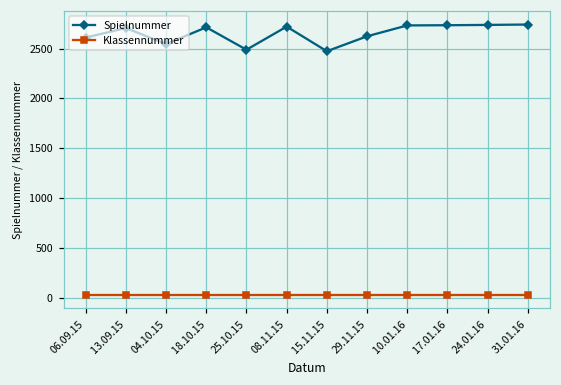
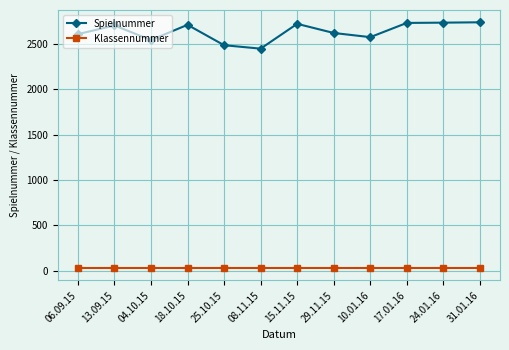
  {
    "Spielnummer": {
      "18.10.15": 2700,
      "25.10.15": 2500,
-     "08.11.15": 2700,
-     "15.11.15": 2500,
+     "08.11.15": 2500,
+     "15.11.15": 2700,
      "29.11.15": 2600,
-     "10.01.16": 2700,
+     "10.01.16": 2600,
      "17.01.16": 2700,
      "24.01.16": 2700,
      "31.01.16": 2700
    },
    "Klassennummer": {
      "06.09.15": 0,
      "13.09.15": 0,
      "04.10.15": 0,
      "18.10.15": 0,
      "25.10.15": 0,
      "08.11.15": 0,
      "15.11.15": 0,
      "29.11.15": 0,
      "10.01.16": 0,
      "17.01.16": 0,
      "24.01.16": 0,
      "31.01.16": 0
    }
  }
